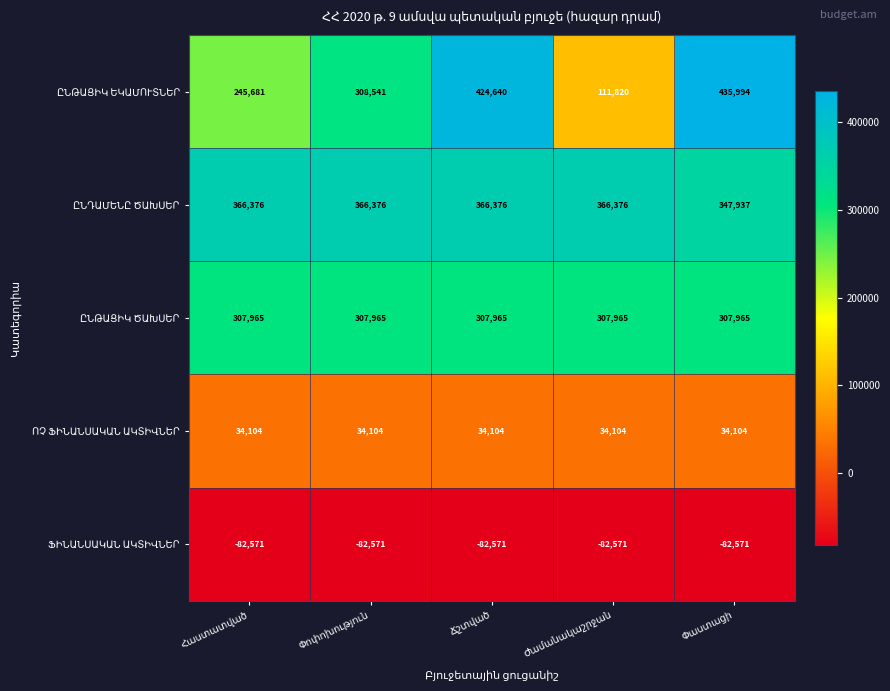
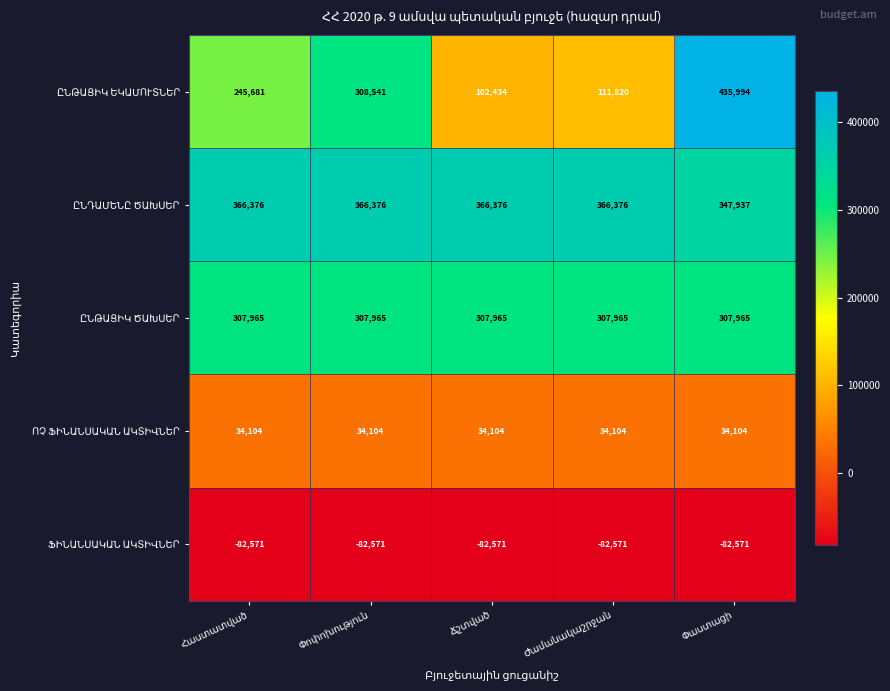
  {
    "ԸՆԹԱՑԻԿ ԵԿԱՄՈՒՏՆԵՐ": {
      "Հաստատված": "245,681",
      "Փոփոխություն": "308,541",
-     "Ճշտված": "424,640",
+     "Ճշտված": "102,434",
      "Ժամանակաշրջան": "111,820",
      "Փաստացի": "435,994"
    },
    "ԸՆԴԱՄԵՆԸ ԾԱԽՍԵՐ": {
      "Հաստատված": "366,376",
      "Փոփոխություն": "366,376",
      "Ճշտված": "366,376",
      "Ժամանակաշրջան": "366,376",
      "Փաստացի": "347,937"
    },
    "ԸՆԹԱՑԻԿ ԾԱԽՍԵՐ": {
      "Հաստատված": "307,965",
      "Փոփոխություն": "307,965",
      "Ճշտված": "307,965",
      "Ժամանակաշրջան": "307,965",
      "Փաստացի": "307,965"
    },
    "ՈՉ ՖԻՆԱՆՍԱԿԱՆ ԱԿՏԻՎՆԵՐ": {
      "Հաստատված": "34,104",
      "Փոփոխություն": "34,104",
      "Ճշտված": "34,104",
      "Ժամանակաշրջան": "34,104",
      "Փաստացի": "34,104"
    },
    "ՖԻՆԱՆՍԱԿԱՆ ԱԿՏԻՎՆԵՐ": {
      "Հաստատված": "-82,571",
      "Փոփոխություն": "-82,571",
      "Ճշտված": "-82,571",
      "Ժամանակաշրջան": "-82,571",
      "Փաստացի": "-82,571"
    }
  }
